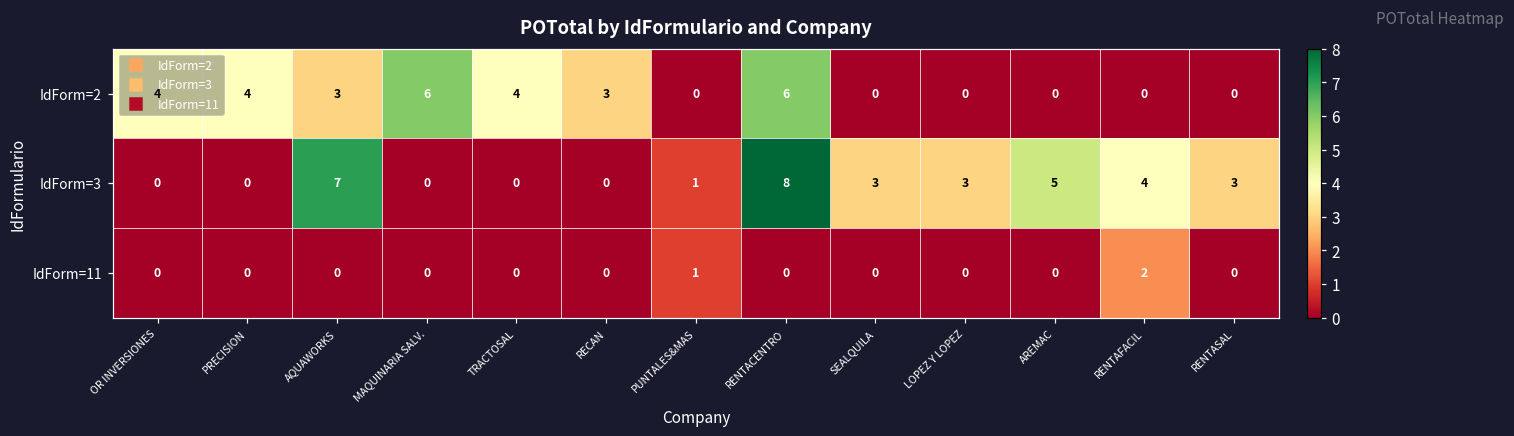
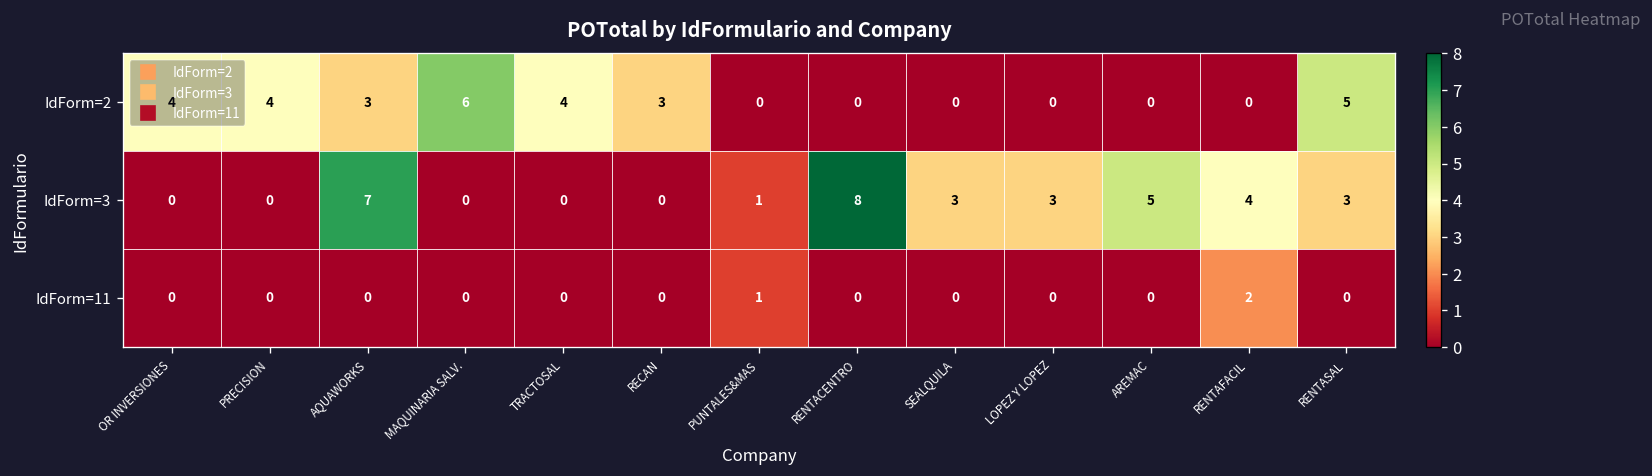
  {
    "IdForm=2": {
      "PRECISION": 4,
      "AQUAWORKS": 3,
      "MAQUINARIA SALV.": 6,
      "TRACTOSAL": 4,
      "RECAN": 3,
      "PUNTALES&MAS": 0,
-     "RENTACENTRO": 6,
+     "RENTACENTRO": 0,
      "SEALQUILA": 0,
      "LOPEZ Y LOPEZ": 0,
      "AREMAC": 0,
      "RENTAFACIL": 0,
-     "RENTASAL": 0
+     "RENTASAL": 5
    },
    "IdForm=3": {
      "OR INVERSIONES": 0,
      "PRECISION": 0,
      "AQUAWORKS": 7,
      "MAQUINARIA SALV.": 0,
      "TRACTOSAL": 0,
      "RECAN": 0,
      "PUNTALES&MAS": 1,
      "RENTACENTRO": 8,
      "SEALQUILA": 3,
      "LOPEZ Y LOPEZ": 3,
      "AREMAC": 5,
      "RENTAFACIL": 4,
      "RENTASAL": 3
    },
    "IdForm=11": {
      "OR INVERSIONES": 0,
      "PRECISION": 0,
      "AQUAWORKS": 0,
      "MAQUINARIA SALV.": 0,
      "TRACTOSAL": 0,
      "RECAN": 0,
      "PUNTALES&MAS": 1,
      "RENTACENTRO": 0,
      "SEALQUILA": 0,
      "LOPEZ Y LOPEZ": 0,
      "AREMAC": 0,
      "RENTAFACIL": 2,
      "RENTASAL": 0
    }
  }
